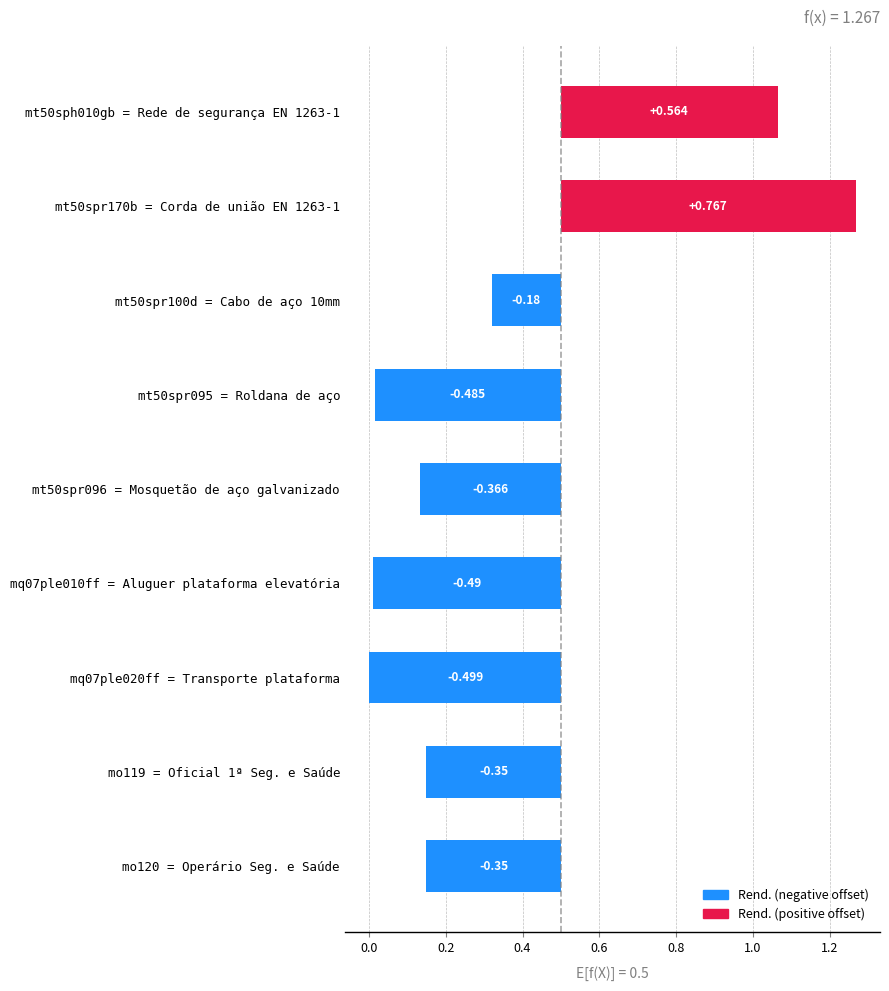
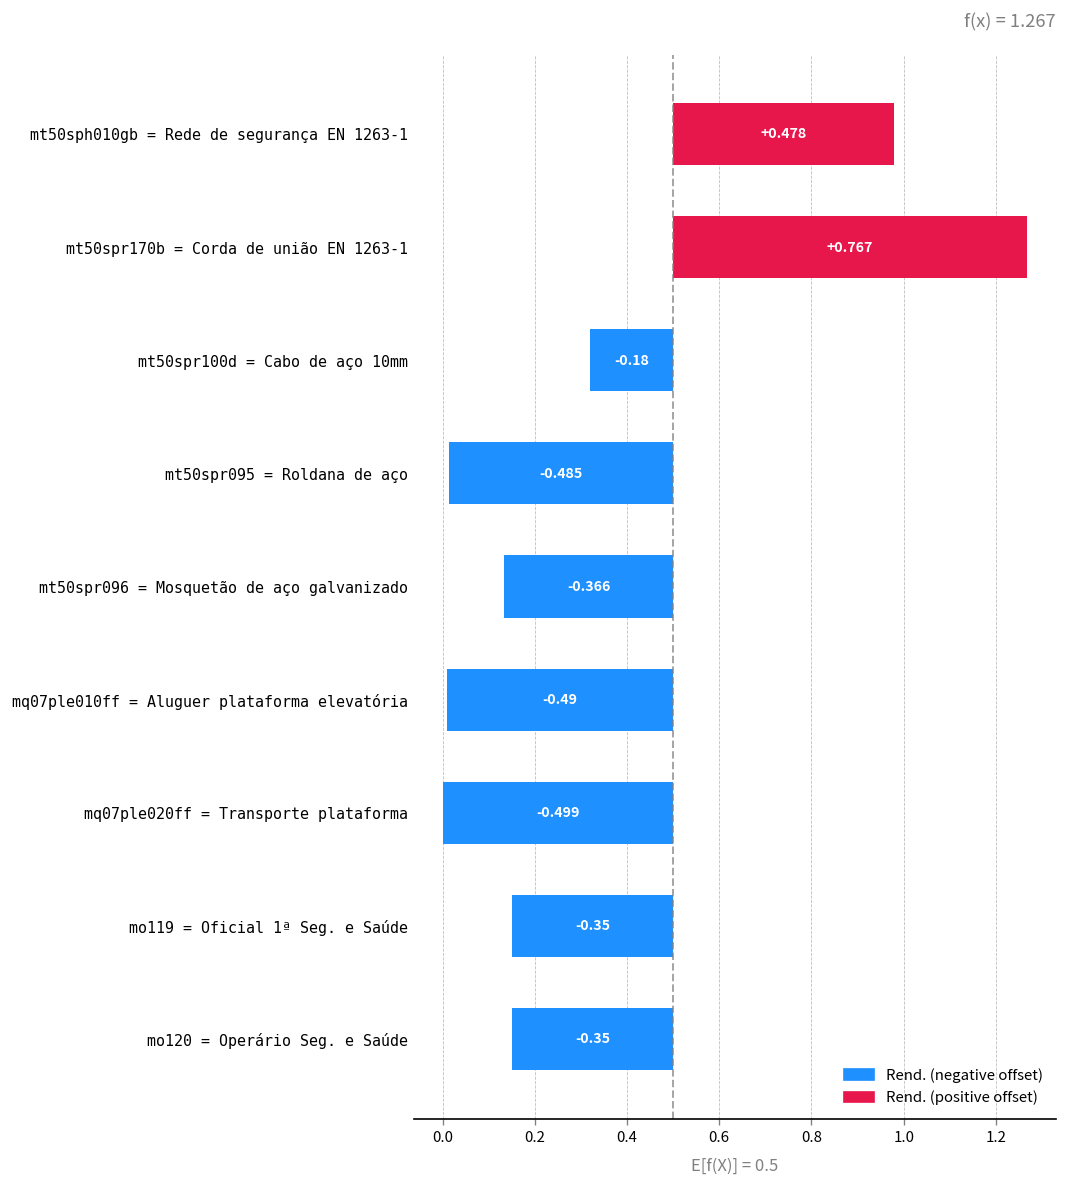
  {
-   "mt50sph010gb = Rede de segurança EN 1263-1": "+0.564",
+   "mt50sph010gb = Rede de segurança EN 1263-1": "+0.478",
    "mt50spr170b = Corda de união EN 1263-1": "+0.767",
    "mt50spr100d = Cabo de aço 10mm": "-0.18",
    "mt50spr095 = Roldana de aço": "-0.485",
    "mt50spr096 = Mosquetão de aço galvanizado": "-0.366",
    "mq07ple010ff = Aluguer plataforma elevatória": "-0.49",
    "mq07ple020ff = Transporte plataforma": "-0.499",
    "mo119 = Oficial 1ª Seg. e Saúde": "-0.35",
    "mo120 = Operário Seg. e Saúde": "-0.35"
  }
